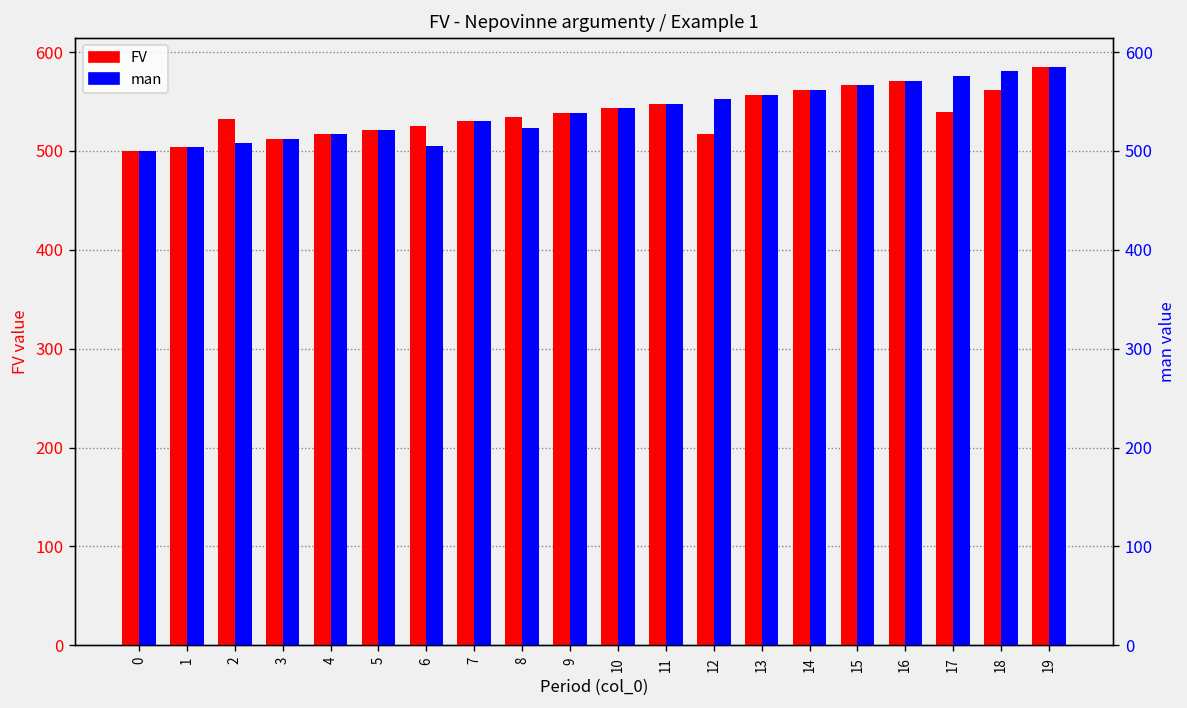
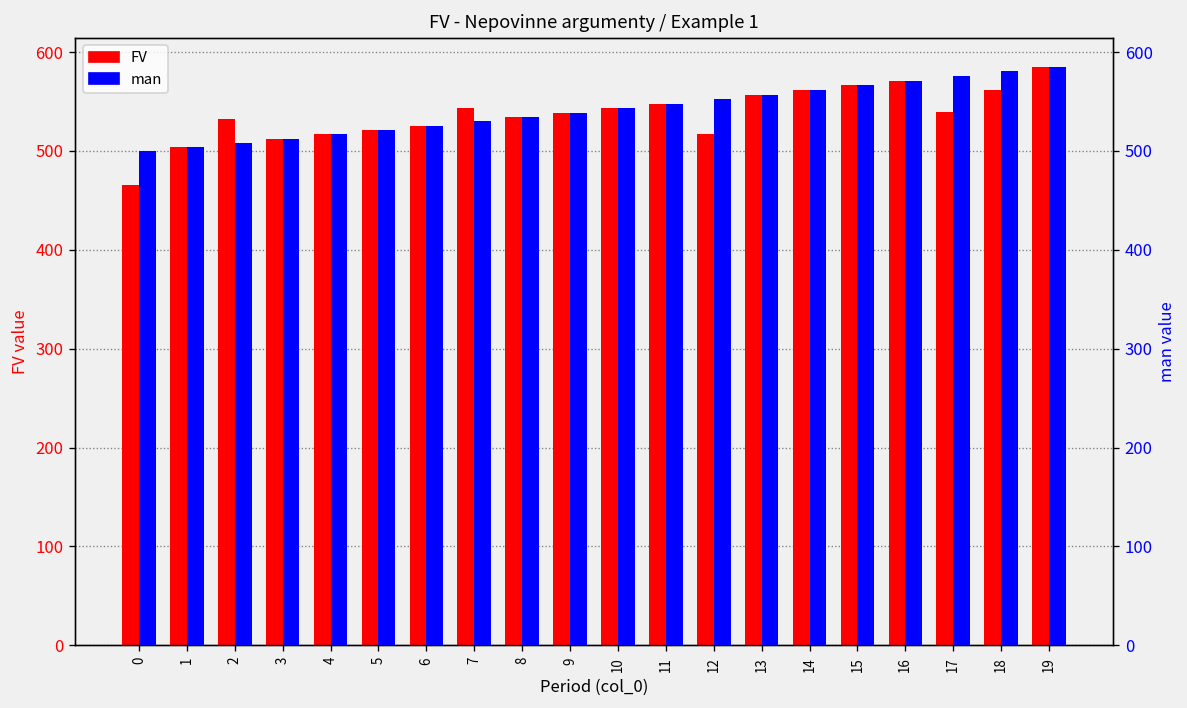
  {
    "FV": {
-     "0": 500,
+     "0": 470,
      "1": 500,
      "2": 530,
      "3": 510,
      "4": 520,
      "5": 520,
      "6": 530,
-     "7": 530,
+     "7": 540,
      "8": 530,
      "9": 540,
      "10": 540,
      "11": 550,
      "12": 520,
      "13": 560,
      "14": 560,
      "15": 570,
      "16": 570,
      "17": 540,
      "18": 560,
      "19": 590
    },
    "man": {
      "0": 500,
      "1": 500,
      "2": 510,
      "3": 510,
      "4": 520,
      "5": 520,
-     "6": 510,
+     "6": 530,
      "7": 530,
-     "8": 520,
+     "8": 530,
      "9": 540,
      "10": 540,
      "11": 550,
      "12": 550,
      "13": 560,
      "14": 560,
      "15": 570,
      "16": 570,
      "17": 580,
      "18": 580,
      "19": 590
    }
  }
